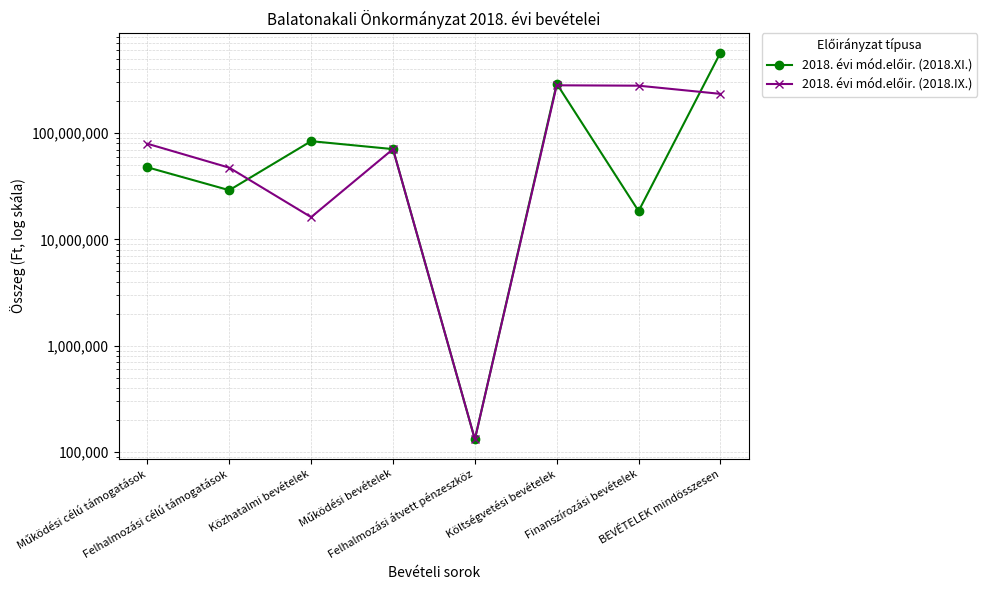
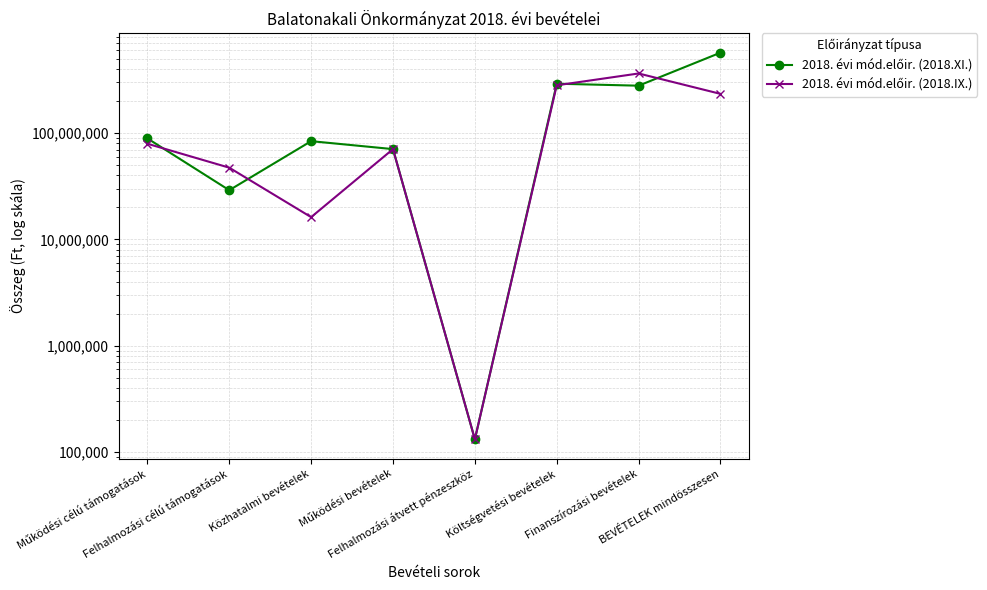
  {
    "2018. évi mód.előir. (2018.XI.)": {
-     "Működési célú támogatások": "50,000,000",
+     "Működési célú támogatások": "90,000,000",
      "Felhalmozási célú támogatások": "29,000,000",
      "Közhatalmi bevételek": "80,000,000",
-     "Finanszírozási bevételek": "18,000,000",
+     "Finanszírozási bevételek": "280,000,000",
      "BEVÉTELEK mindösszesen": "600,000,000"
    },
    "2018. évi mód.előir. (2018.IX.)": {
      "Működési célú támogatások": "80,000,000",
      "Felhalmozási célú támogatások": "50,000,000",
      "Közhatalmi bevételek": "16,000,000",
-     "Finanszírozási bevételek": "280,000,000",
+     "Finanszírozási bevételek": "360,000,000",
      "BEVÉTELEK mindösszesen": "230,000,000"
    }
  }
